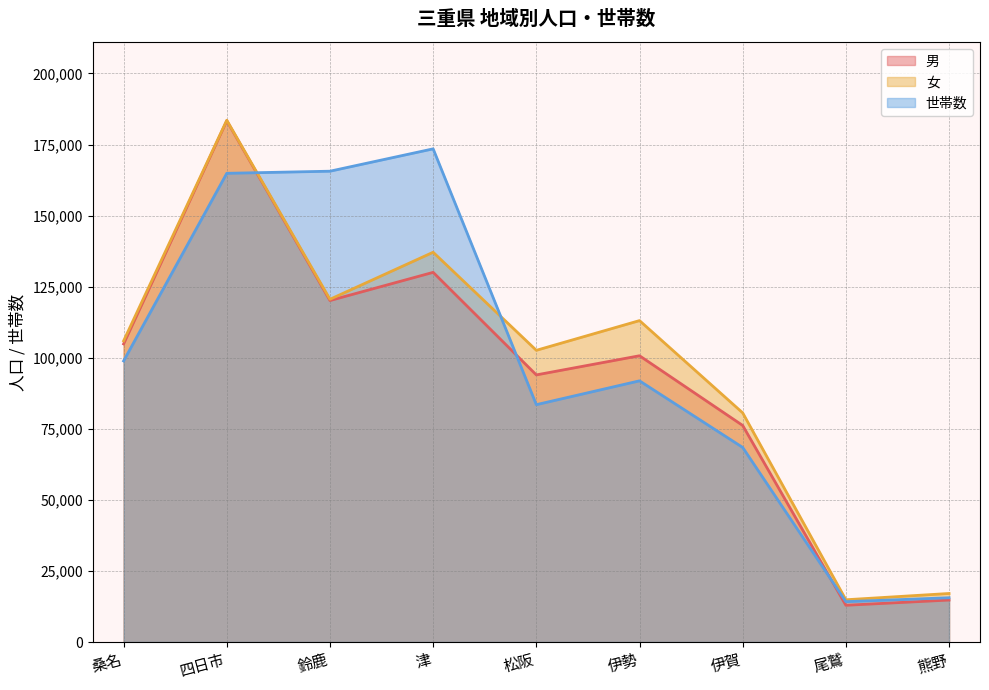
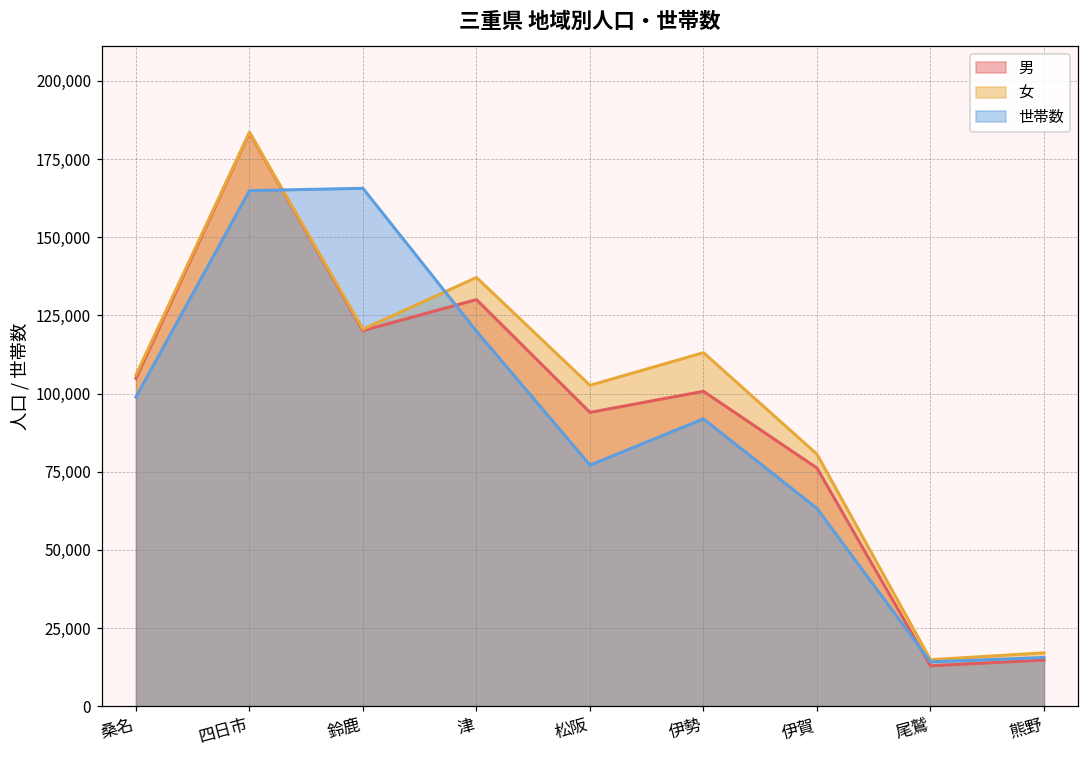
  {
    "世帯数": {
      "桑名": "99,000",
      "四日市": "165,000",
      "鈴鹿": "166,000",
-     "津": "173,000",
-     "松阪": "83,000",
+     "津": "120,000",
+     "松阪": "77,000",
      "伊勢": "92,000",
-     "伊賀": "68,000"
+     "伊賀": "63,000"
    }
  }
